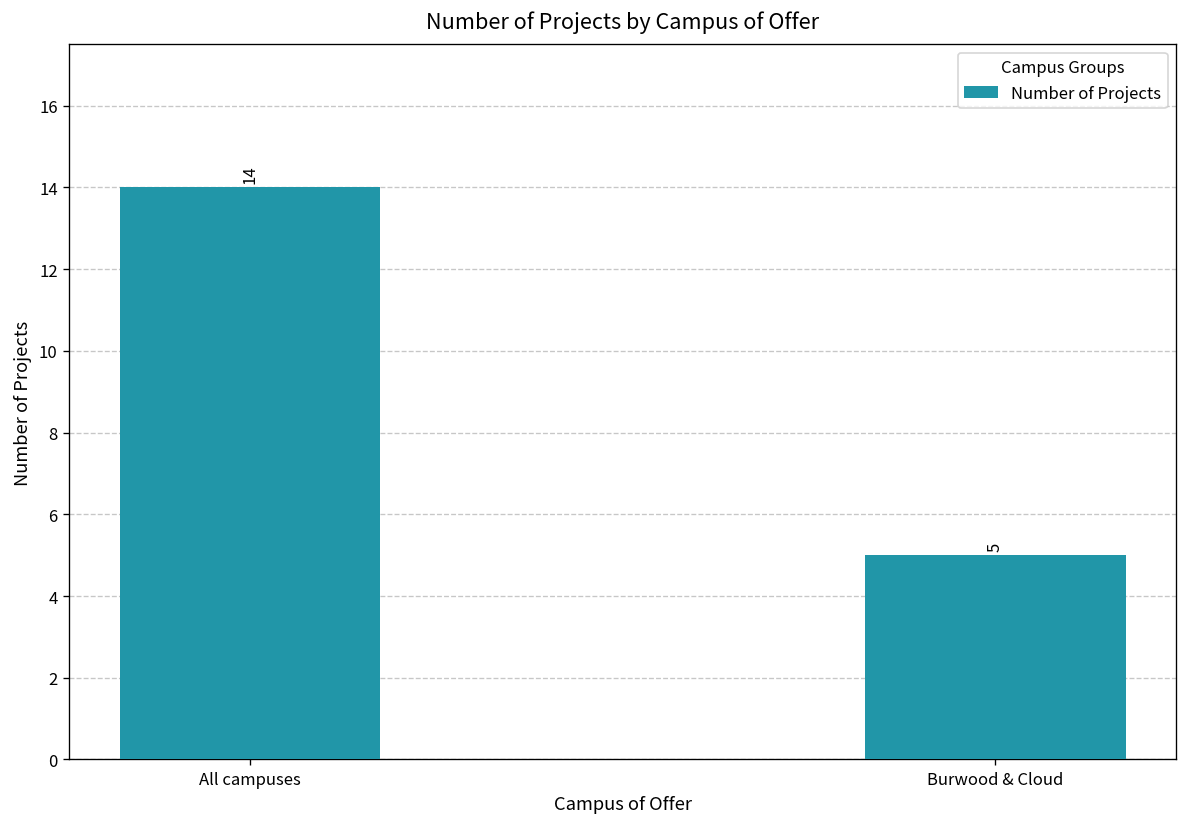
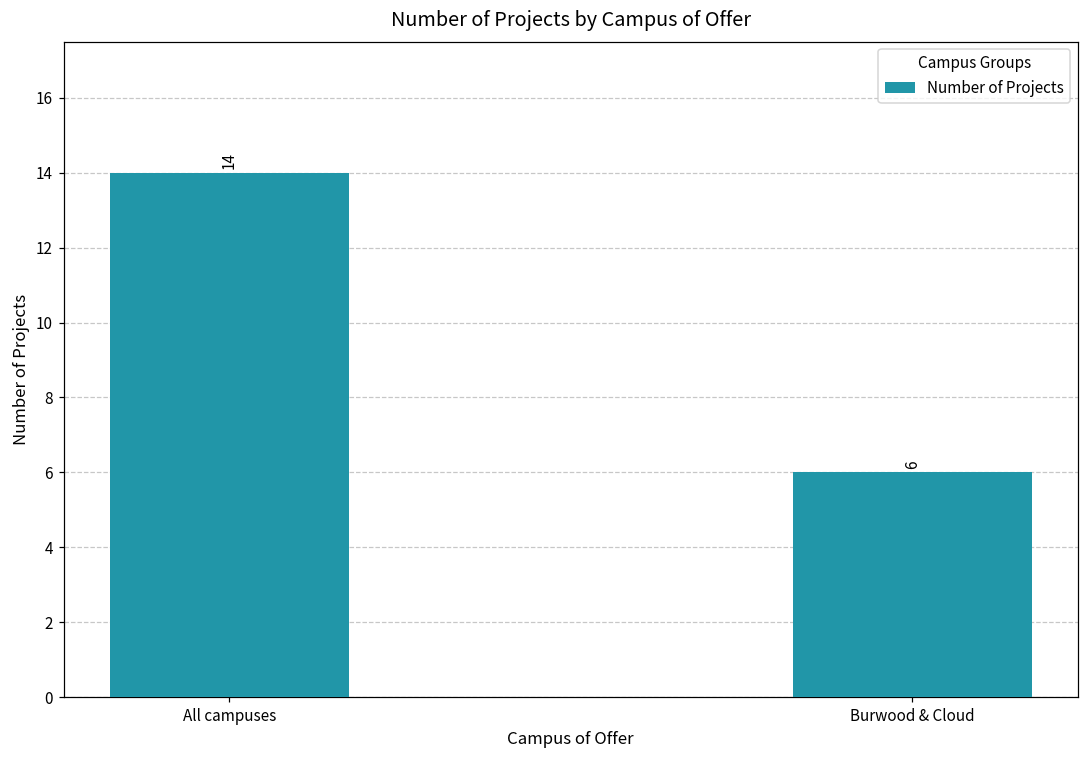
  {
    "All campuses": 14,
-   "Burwood & Cloud": 5
+   "Burwood & Cloud": 6
  }
